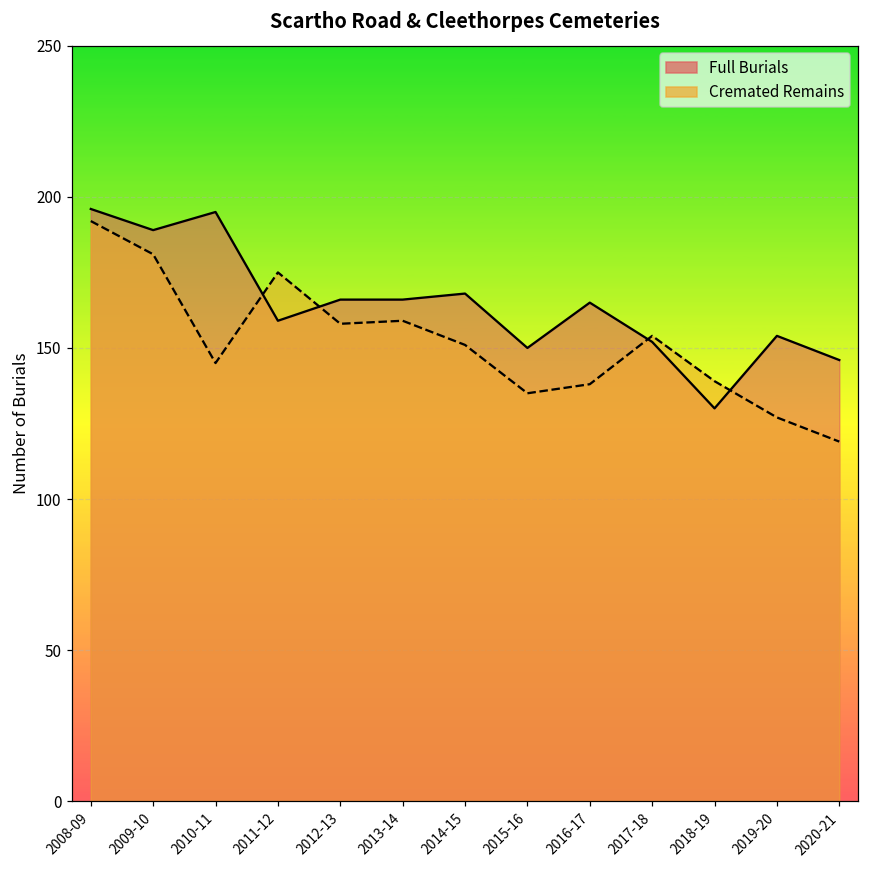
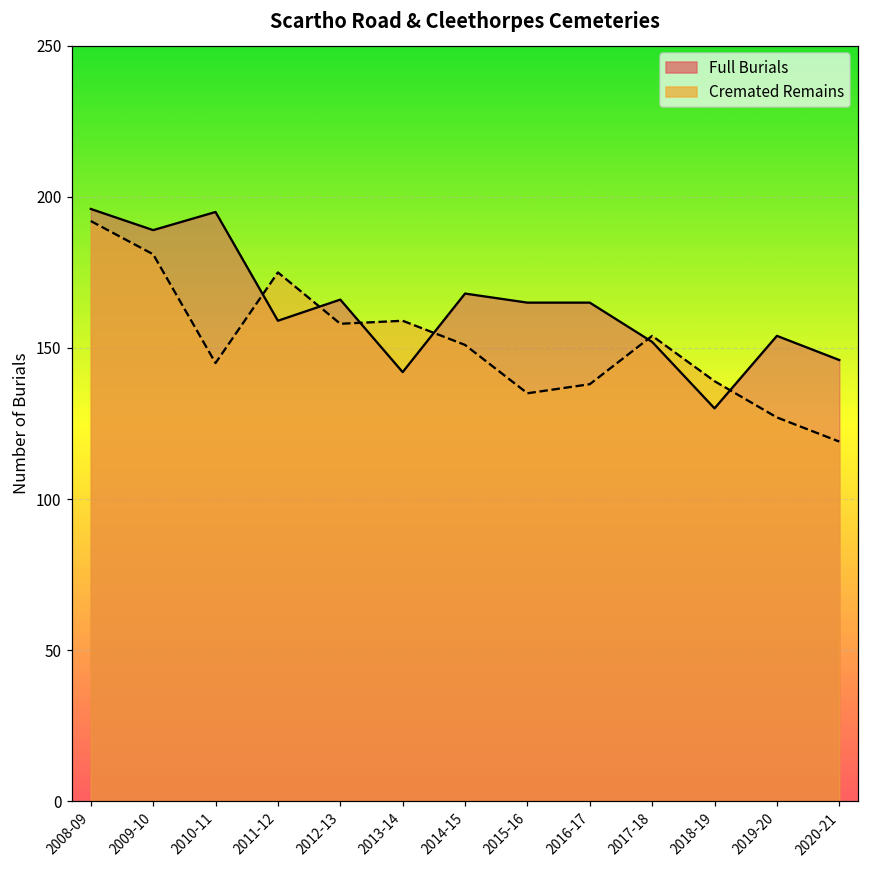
  {
    "Full Burials": {
      "2008-09": 196,
      "2009-10": 189,
      "2010-11": 195,
      "2011-12": 159,
      "2012-13": 166,
-     "2013-14": 166,
+     "2013-14": 142,
      "2014-15": 168,
-     "2015-16": 150,
+     "2015-16": 165,
      "2016-17": 165,
      "2017-18": 152,
      "2018-19": 130,
      "2019-20": 154,
      "2020-21": 146
    },
    "Cremated Remains": {
      "2008-09": 192,
      "2009-10": 181,
      "2010-11": 145,
      "2011-12": 175,
      "2012-13": 158,
      "2013-14": 159,
      "2014-15": 151,
      "2015-16": 135,
      "2016-17": 138,
      "2017-18": 154,
      "2018-19": 139,
      "2019-20": 127,
      "2020-21": 119
    }
  }
